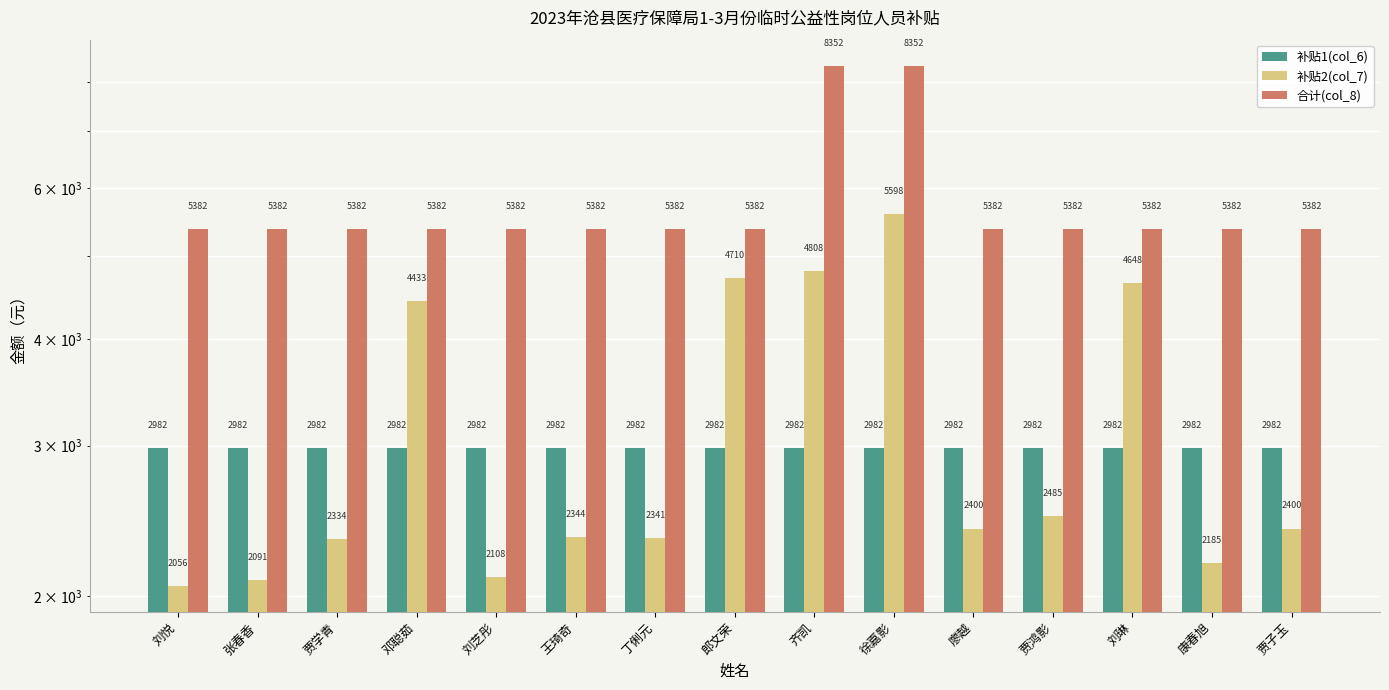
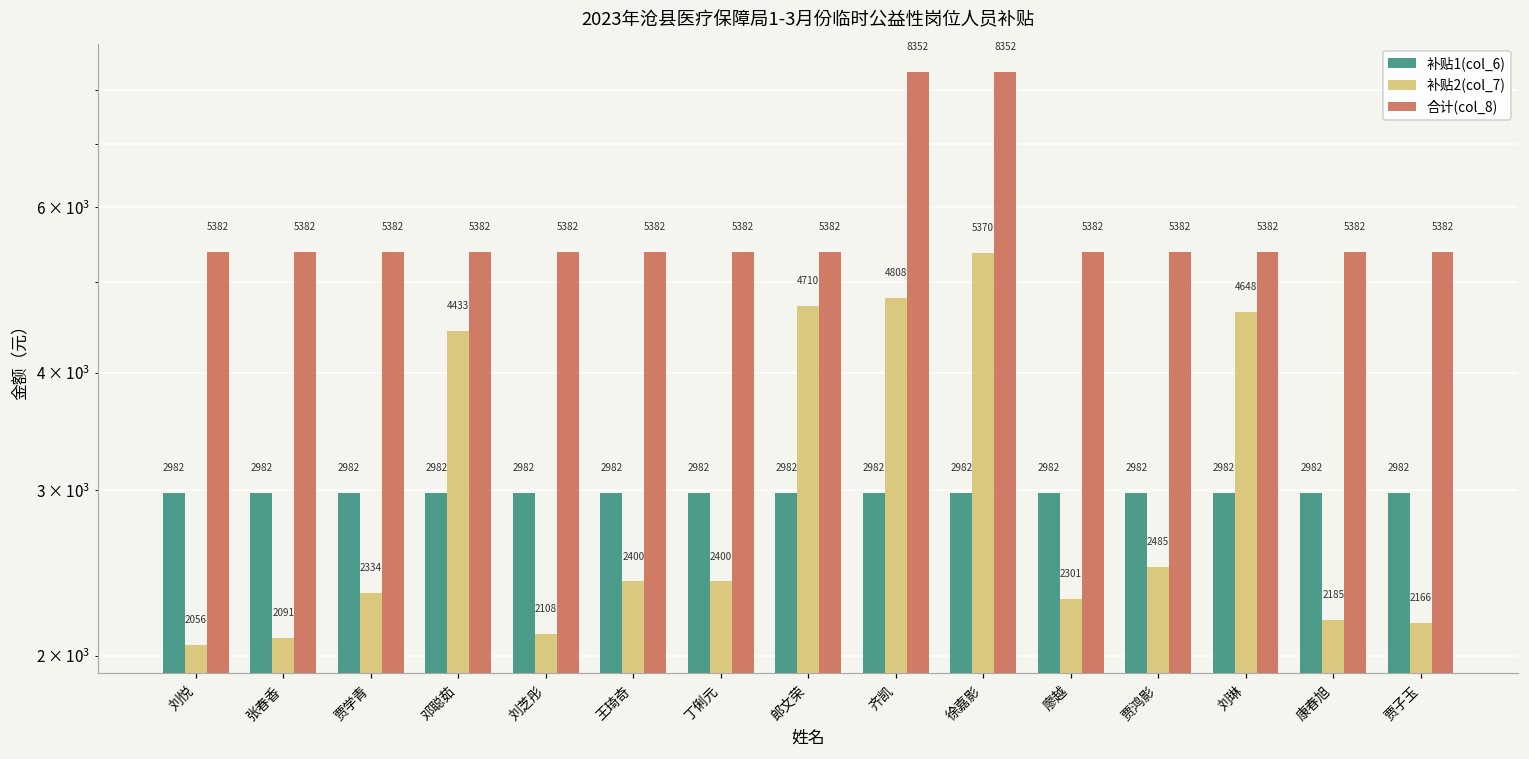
  {
    "补贴1(col_6)": {
      "刘悦": 2982,
      "张春香": 2982,
      "贾学青": 2982,
      "邓聪茹": 2982,
      "刘芝彤": 2982,
      "王琦奇": 2982,
      "丁俐元": 2982,
      "郎文荣": 2982,
      "齐凯": 2982,
      "徐嘉影": 2982,
      "廖越": 2982,
      "贾鸿影": 2982,
      "刘琳": 2982,
      "康春旭": 2982,
      "贾子玉": 2982
    },
    "补贴2(col_7)": {
      "刘悦": 2056,
      "张春香": 2091,
      "贾学青": 2334,
      "邓聪茹": 4433,
      "刘芝彤": 2108,
-     "王琦奇": 2344,
-     "丁俐元": 2341,
+     "王琦奇": 2400,
+     "丁俐元": 2400,
      "郎文荣": 4710,
      "齐凯": 4808,
-     "徐嘉影": 5598,
-     "廖越": 2400,
+     "徐嘉影": 5370,
+     "廖越": 2301,
      "贾鸿影": 2485,
      "刘琳": 4648,
      "康春旭": 2185,
-     "贾子玉": 2400
+     "贾子玉": 2166
    },
    "合计(col_8)": {
      "刘悦": 5382,
      "张春香": 5382,
      "贾学青": 5382,
      "邓聪茹": 5382,
      "刘芝彤": 5382,
      "王琦奇": 5382,
      "丁俐元": 5382,
      "郎文荣": 5382,
      "齐凯": 8352,
      "徐嘉影": 8352,
      "廖越": 5382,
      "贾鸿影": 5382,
      "刘琳": 5382,
      "康春旭": 5382,
      "贾子玉": 5382
    }
  }
